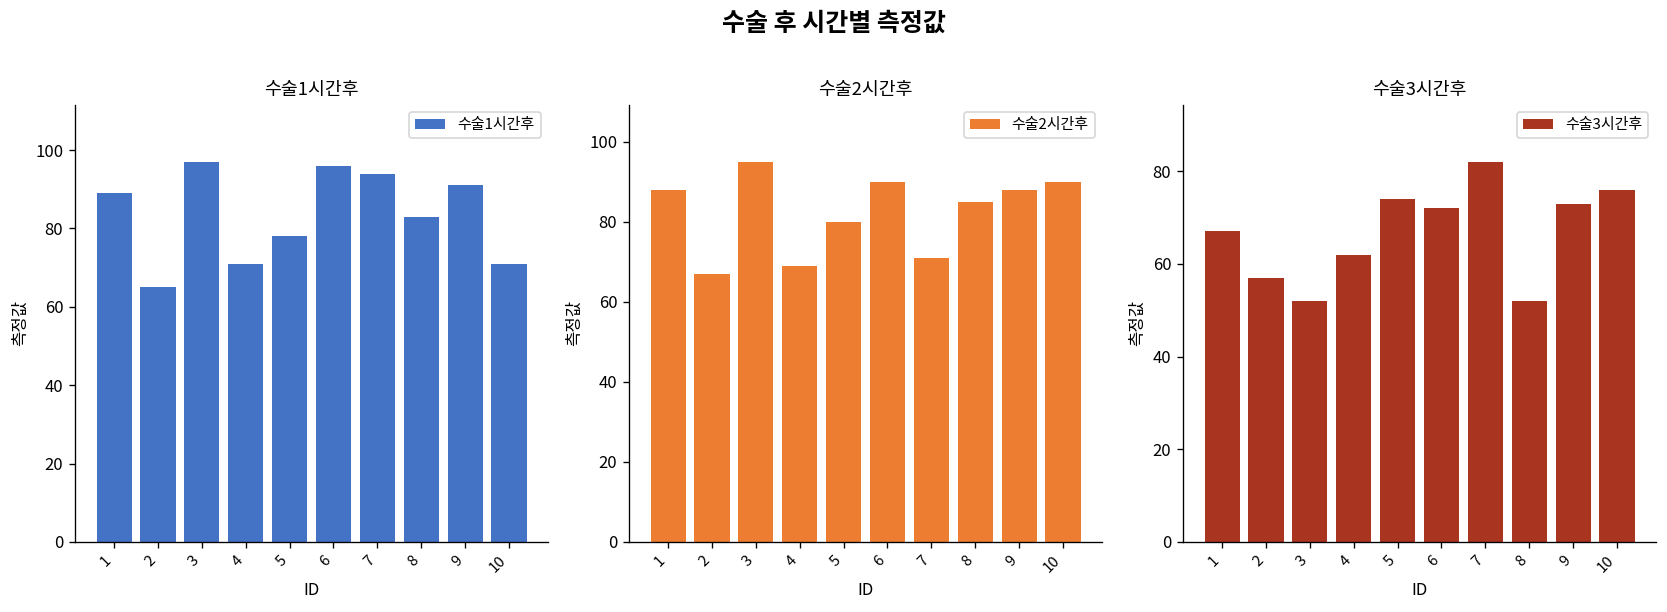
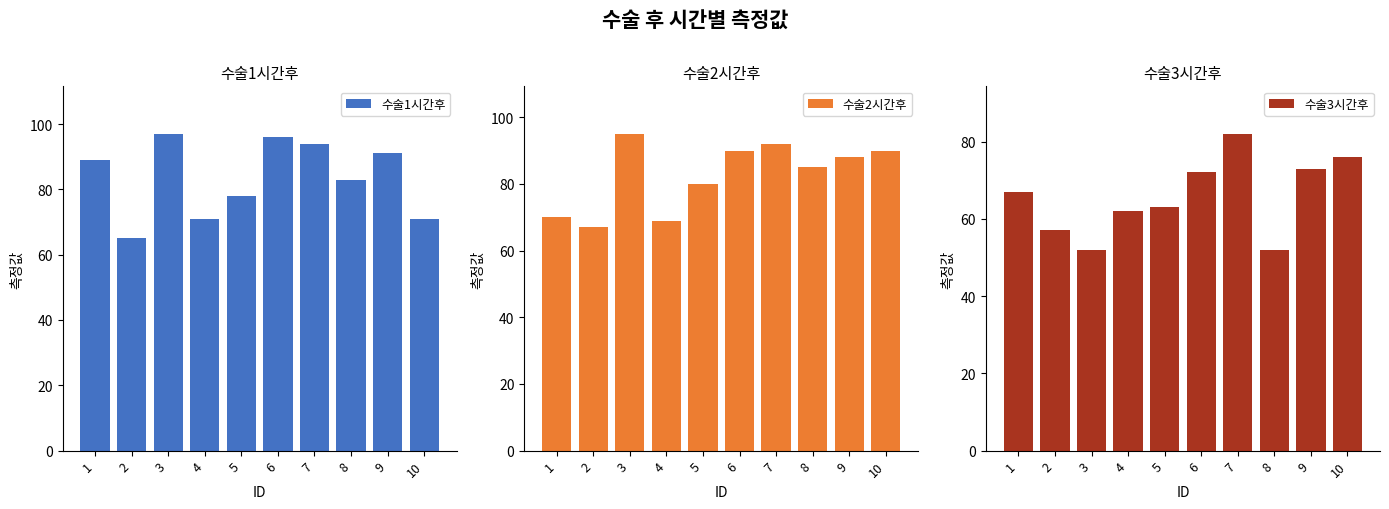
  {
    "수술1시간후": {
      "1": 89,
      "2": 65,
      "3": 97,
      "4": 71,
      "5": 78,
      "6": 96,
      "7": 94,
      "8": 83,
      "9": 91,
      "10": 71
    },
    "수술2시간후": {
-     "1": 88,
+     "1": 70,
      "2": 67,
      "3": 95,
      "4": 69,
      "5": 80,
      "6": 90,
-     "7": 71,
+     "7": 92,
      "8": 85,
      "9": 88,
      "10": 90
    },
    "수술3시간후": {
      "1": 67,
      "2": 57,
      "3": 52,
      "4": 62,
-     "5": 74,
+     "5": 63,
      "6": 72,
      "7": 82,
      "8": 52,
      "9": 73,
      "10": 76
    }
  }
